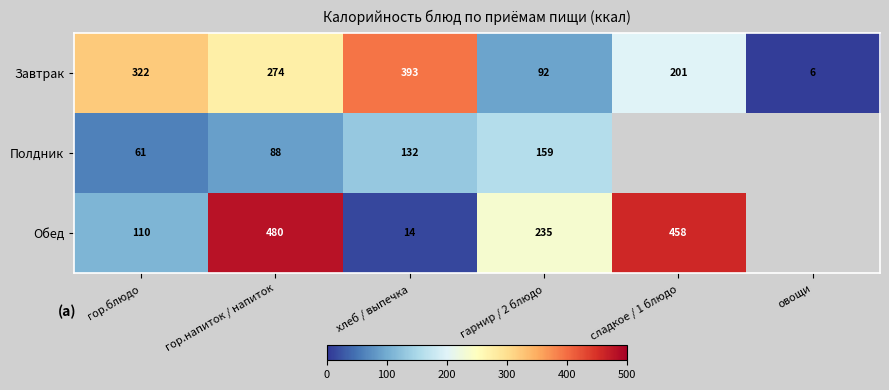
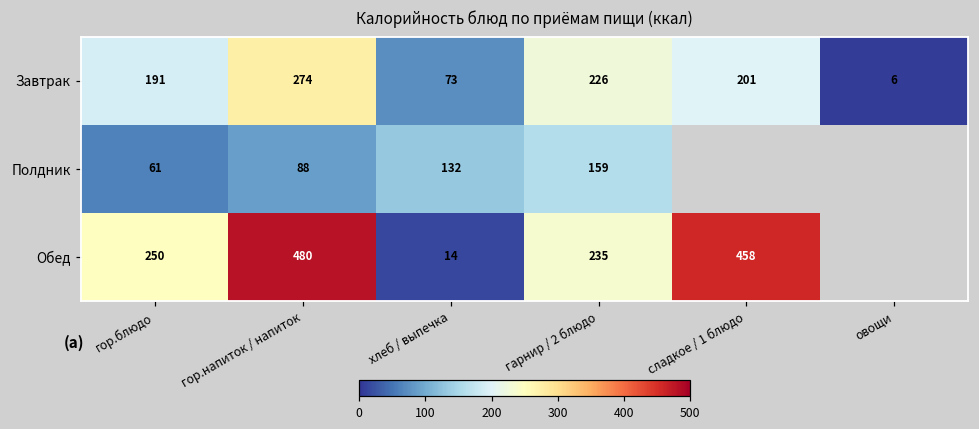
  {
    "Завтрак": {
-     "гор.блюдо": 322,
+     "гор.блюдо": 191,
      "гор.напиток / напиток": 274,
-     "хлеб / выпечка": 393,
-     "гарнир / 2 блюдо": 92,
+     "хлеб / выпечка": 73,
+     "гарнир / 2 блюдо": 226,
      "сладкое / 1 блюдо": 201,
      "овощи": 6
    },
    "Полдник": {
      "гор.блюдо": 61,
      "гор.напиток / напиток": 88,
      "хлеб / выпечка": 132,
      "гарнир / 2 блюдо": 159
    },
    "Обед": {
-     "гор.блюдо": 110,
+     "гор.блюдо": 250,
      "гор.напиток / напиток": 480,
      "хлеб / выпечка": 14,
      "гарнир / 2 блюдо": 235,
      "сладкое / 1 блюдо": 458
    }
  }
